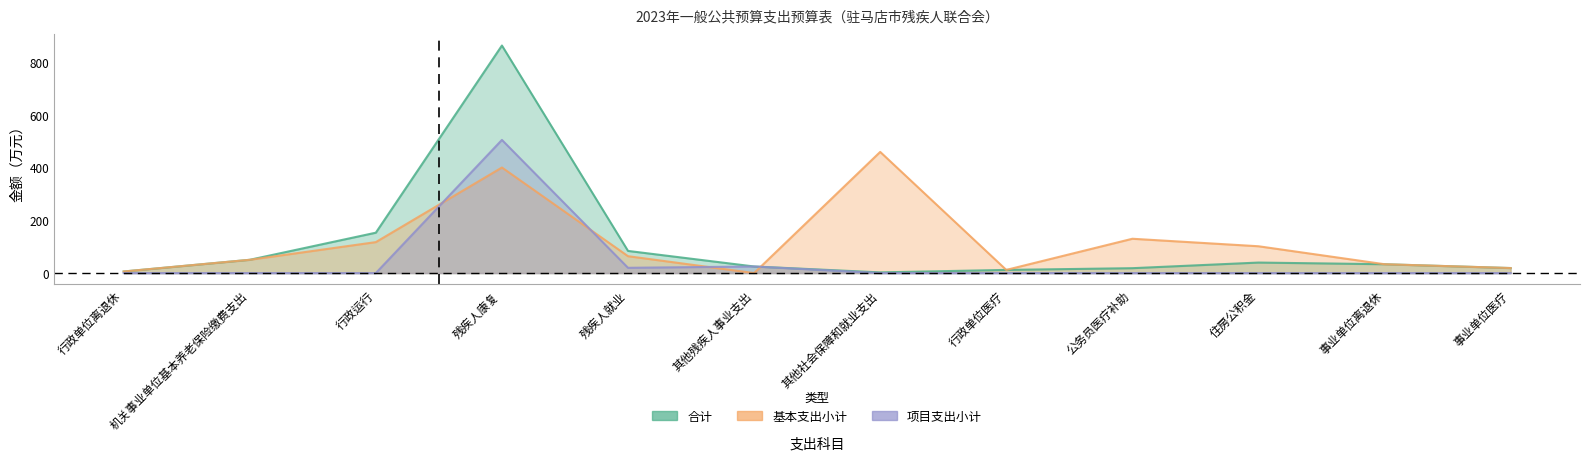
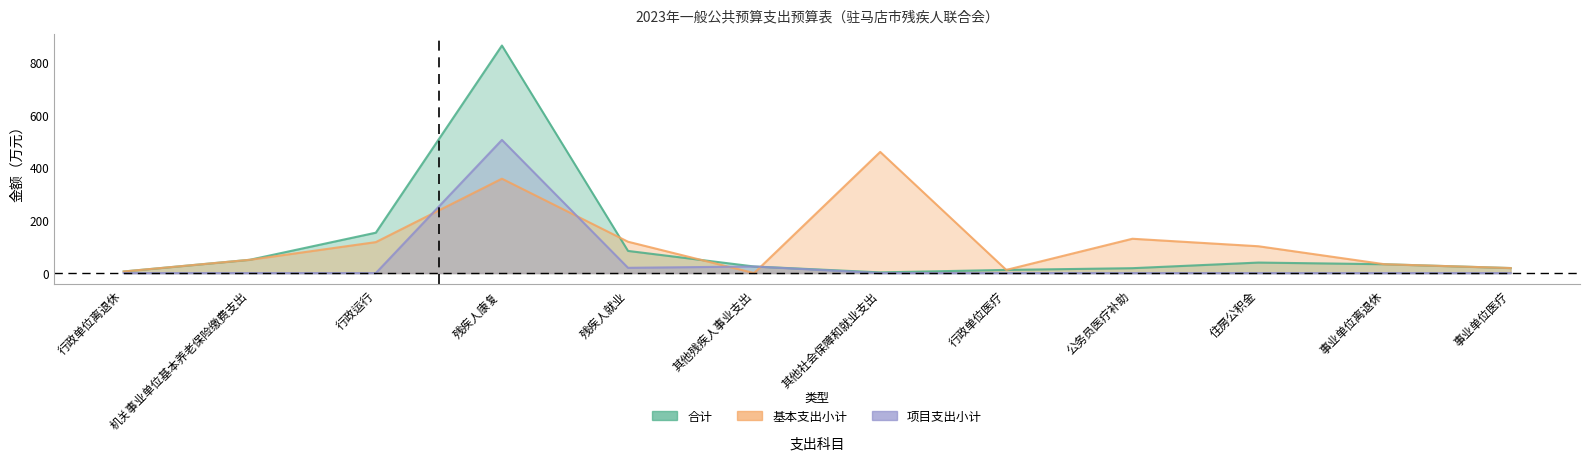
  {
    "基本支出小计": {
      "行政运行": 120,
-     "残疾人康复": 400,
-     "残疾人就业": 60,
+     "残疾人康复": 360,
+     "残疾人就业": 120,
      "其他残疾人事业支出": 0,
      "其他社会保障和就业支出": 460,
      "公务员医疗补助": 130,
      "住房公积金": 100
    }
  }
